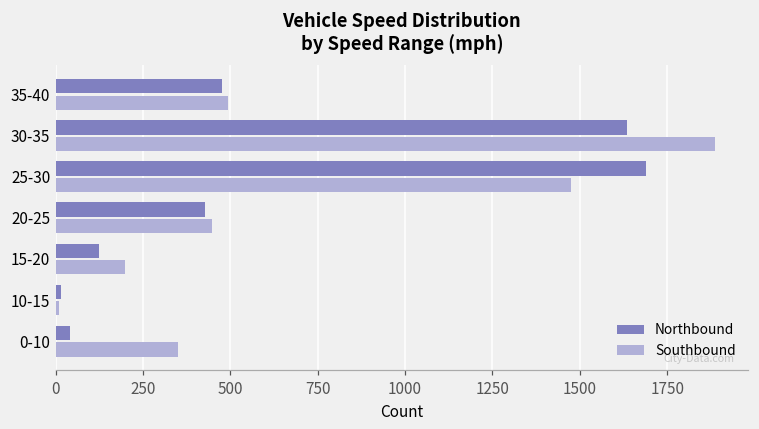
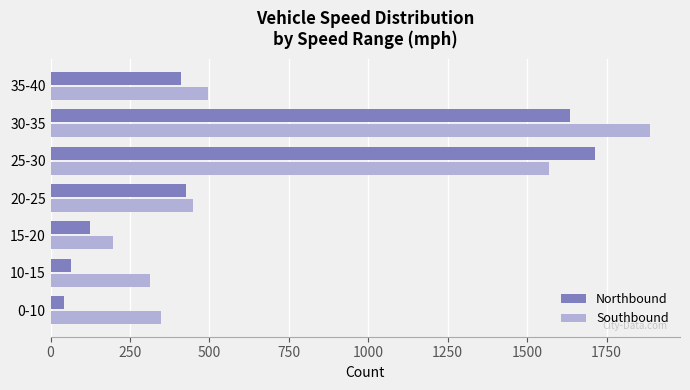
  {
    "Northbound": {
-     "35-40": 480,
+     "35-40": 410,
      "30-35": 1630,
-     "25-30": 1690,
+     "25-30": 1720,
      "20-25": 430,
      "15-20": 120,
-     "10-15": 20,
+     "10-15": 70,
      "0-10": 40
    },
    "Southbound": {
      "35-40": 490,
      "30-35": 1890,
-     "25-30": 1480,
+     "25-30": 1570,
      "20-25": 450,
      "15-20": 200,
-     "10-15": 10,
+     "10-15": 310,
      "0-10": 350
    }
  }
